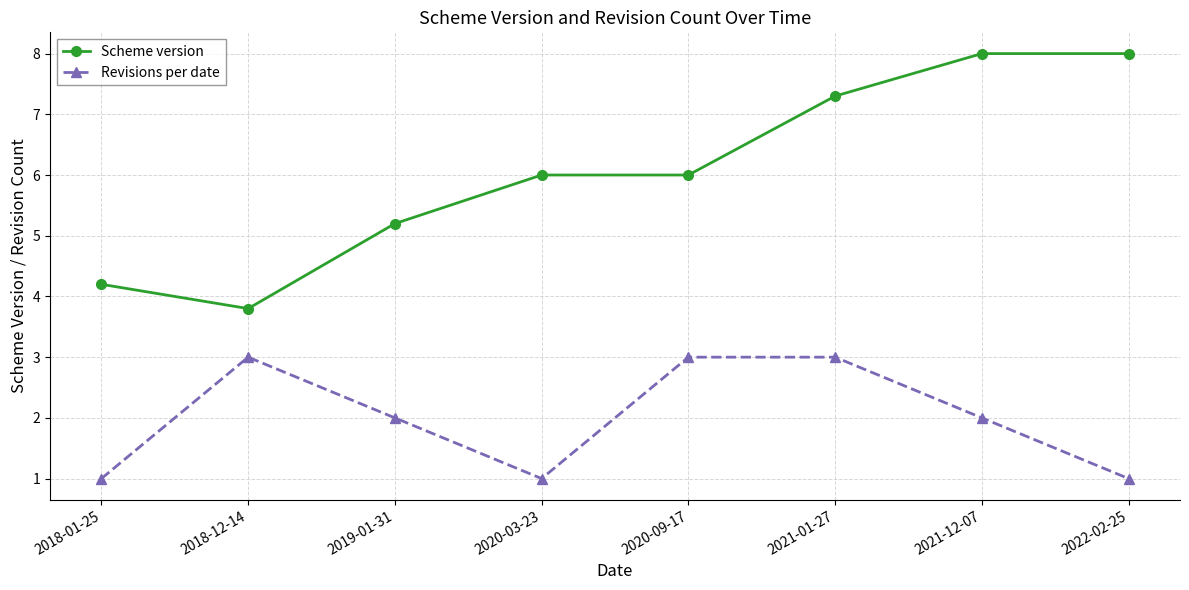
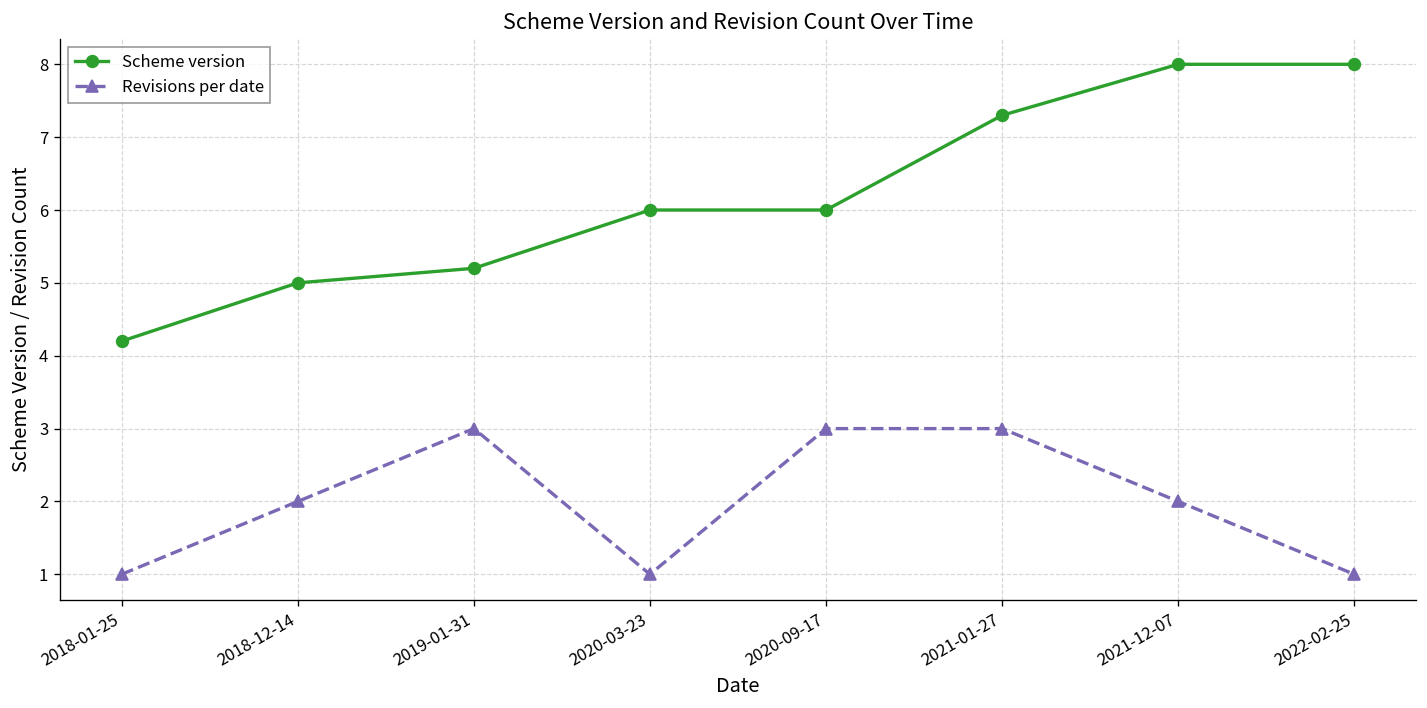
  {
    "Scheme version": {
      "2018-01-25": 4.2,
-     "2018-12-14": 3.8,
+     "2018-12-14": 5.0,
      "2019-01-31": 5.2,
      "2020-03-23": 6.0,
      "2020-09-17": 6.0,
      "2021-01-27": 7.3,
      "2021-12-07": 8.0,
      "2022-02-25": 8.0
    },
    "Revisions per date": {
      "2018-01-25": 1,
-     "2018-12-14": 3,
-     "2019-01-31": 2,
+     "2018-12-14": 2,
+     "2019-01-31": 3,
      "2020-03-23": 1,
      "2020-09-17": 3,
      "2021-01-27": 3,
      "2021-12-07": 2,
      "2022-02-25": 1
    }
  }
